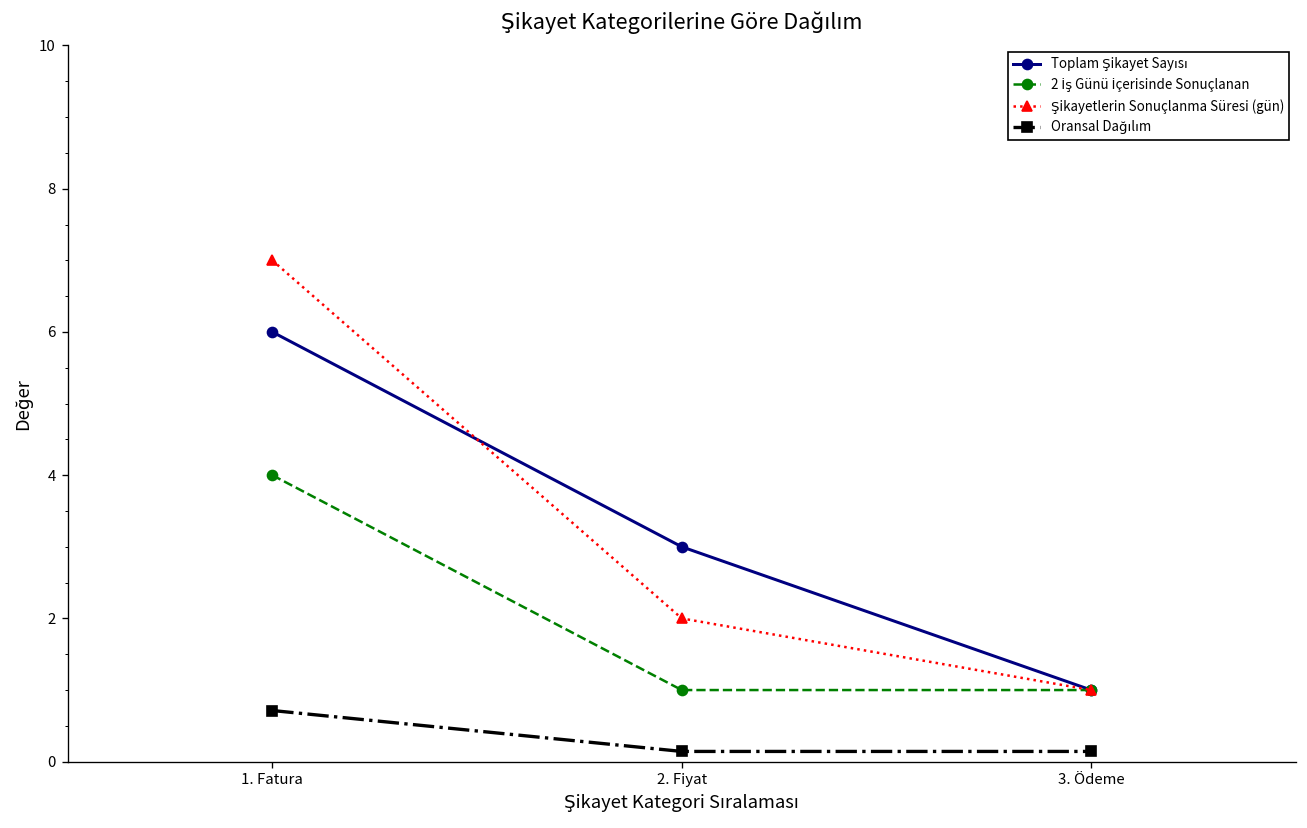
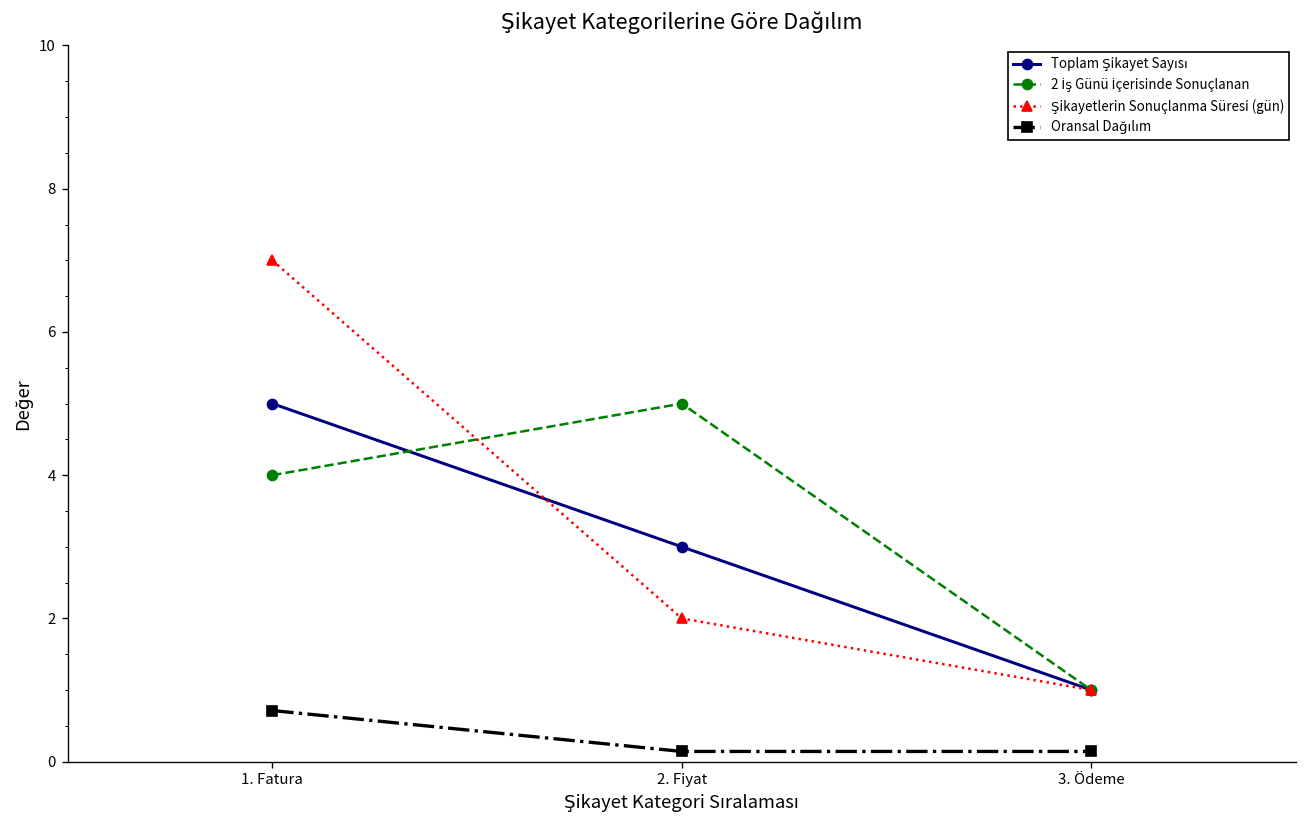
  {
    "Toplam Şikayet Sayısı": {
-     "1. Fatura": 6,
+     "1. Fatura": 5,
      "2. Fiyat": 3
    },
    "2 İş Günü İçerisinde Sonuçlanan": {
      "1. Fatura": 4,
-     "2. Fiyat": 1
+     "2. Fiyat": 5
    },
    "Şikayetlerin Sonuçlanma Süresi (gün)": {
      "1. Fatura": 7,
      "2. Fiyat": 2
    },
    "Oransal Dağılım": {
      "1. Fatura": 0.7,
      "2. Fiyat": 0.1,
      "3. Ödeme": 0.1
    }
  }
